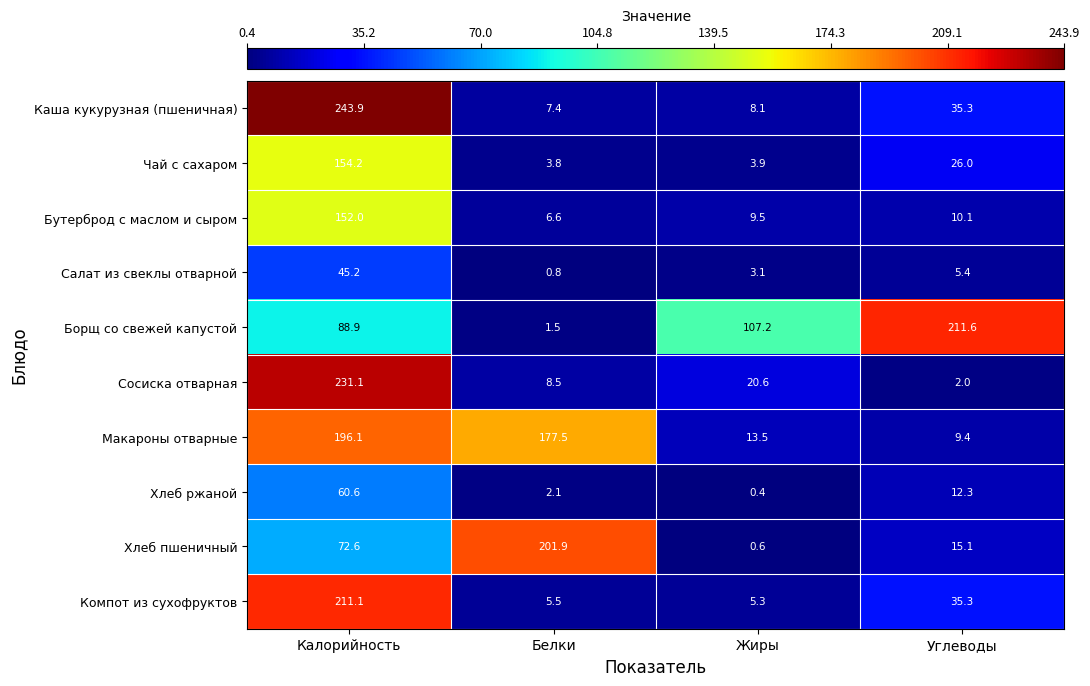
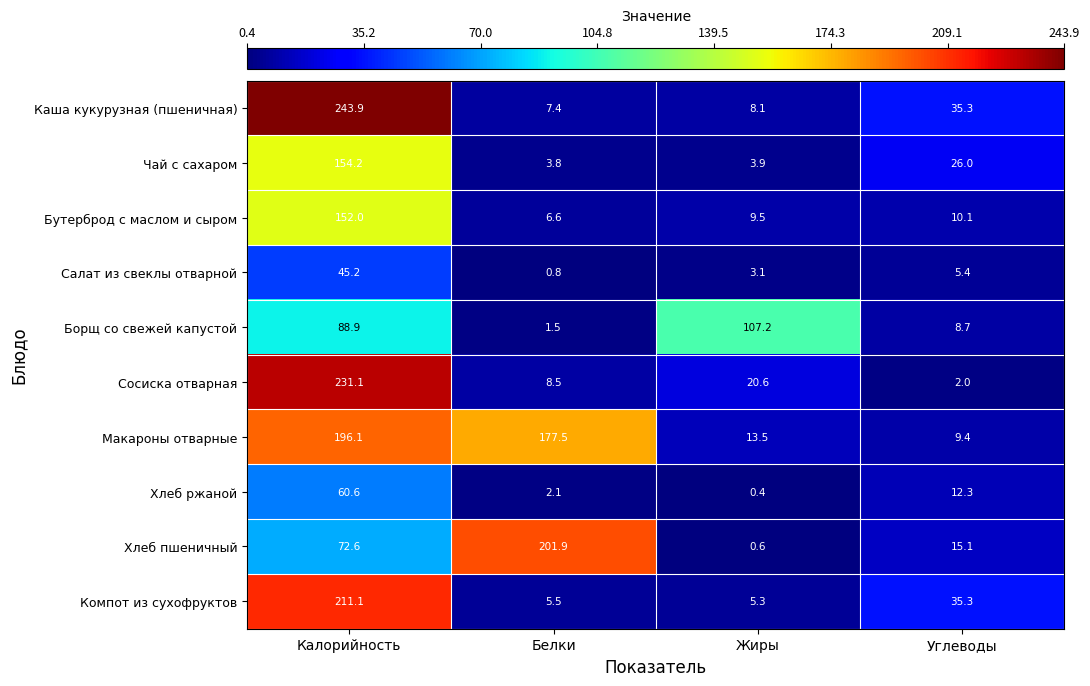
  {
    "Каша кукурузная (пшеничная)": {
      "Калорийность": 243.9,
      "Белки": 7.4,
      "Жиры": 8.1,
      "Углеводы": 35.3
    },
    "Чай с сахаром": {
      "Калорийность": 154.2,
      "Белки": 3.8,
      "Жиры": 3.9,
      "Углеводы": 26.0
    },
    "Бутерброд с маслом и сыром": {
      "Калорийность": 152.0,
      "Белки": 6.6,
      "Жиры": 9.5,
      "Углеводы": 10.1
    },
    "Салат из свеклы отварной": {
      "Калорийность": 45.2,
      "Белки": 0.8,
      "Жиры": 3.1,
      "Углеводы": 5.4
    },
    "Борщ со свежей капустой": {
      "Калорийность": 88.9,
      "Белки": 1.5,
      "Жиры": 107.2,
-     "Углеводы": 211.6
+     "Углеводы": 8.7
    },
    "Сосиска отварная": {
      "Калорийность": 231.1,
      "Белки": 8.5,
      "Жиры": 20.6,
      "Углеводы": 2.0
    },
    "Макароны отварные": {
      "Калорийность": 196.1,
      "Белки": 177.5,
      "Жиры": 13.5,
      "Углеводы": 9.4
    },
    "Хлеб ржаной": {
      "Калорийность": 60.6,
      "Белки": 2.1,
      "Жиры": 0.4,
      "Углеводы": 12.3
    },
    "Хлеб пшеничный": {
      "Калорийность": 72.6,
      "Белки": 201.9,
      "Жиры": 0.6,
      "Углеводы": 15.1
    },
    "Компот из сухофруктов": {
      "Калорийность": 211.1,
      "Белки": 5.5,
      "Жиры": 5.3,
      "Углеводы": 35.3
    }
  }
